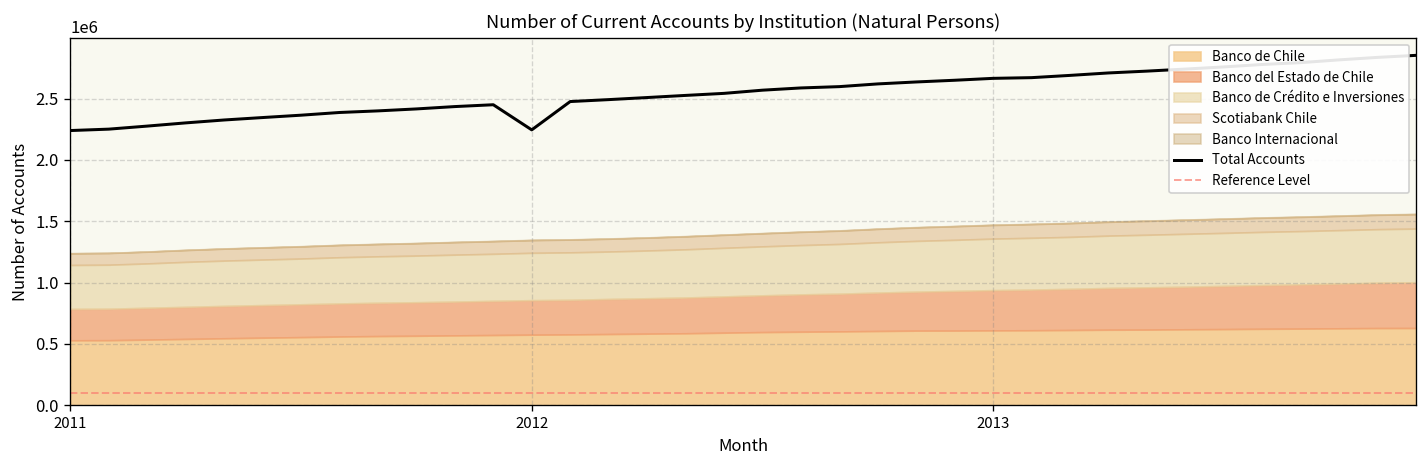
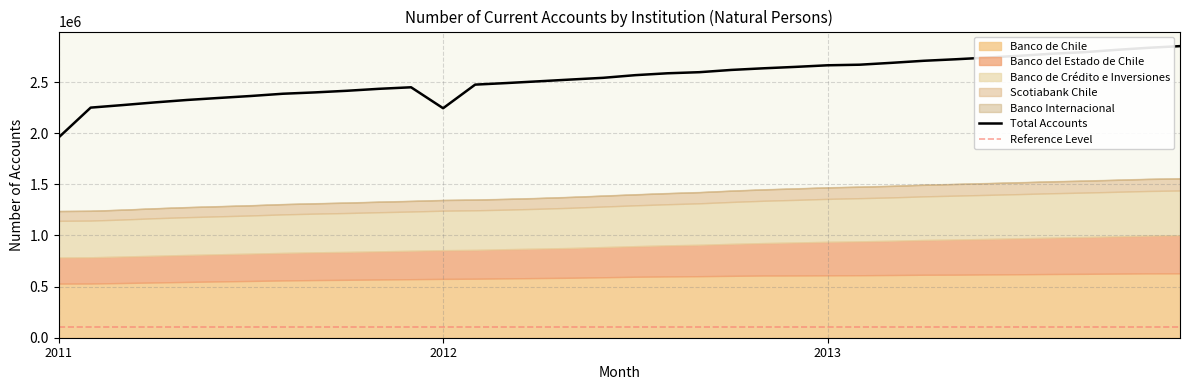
  {
    "Total Accounts": {
-     "2011": 2240000,
+     "2011": 1960000,
      "2012": 2240000,
      "2013": 2660000
    }
  }
